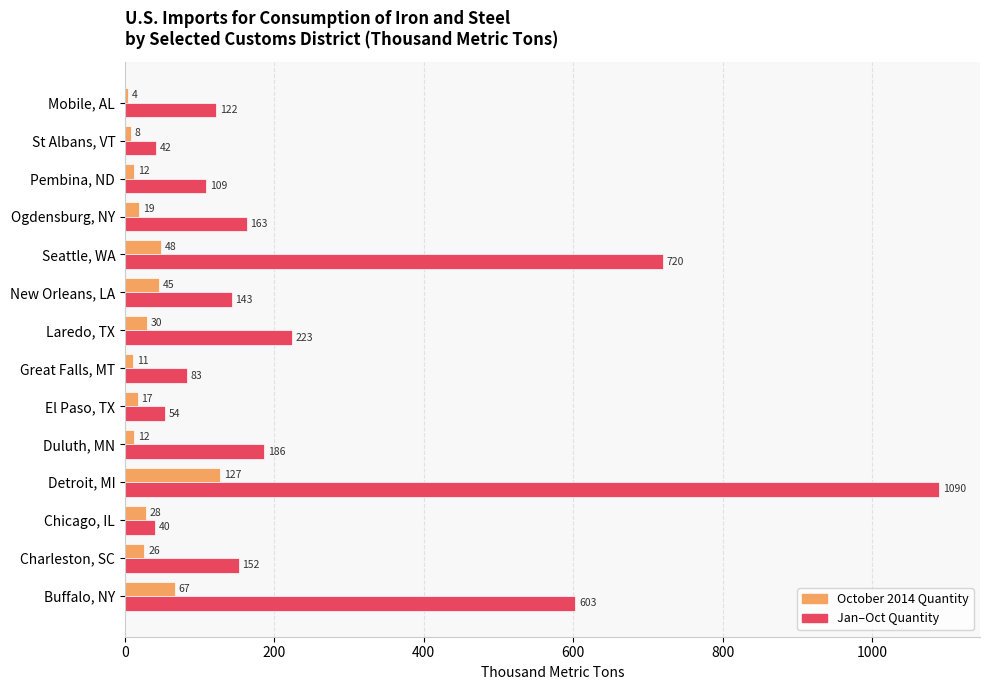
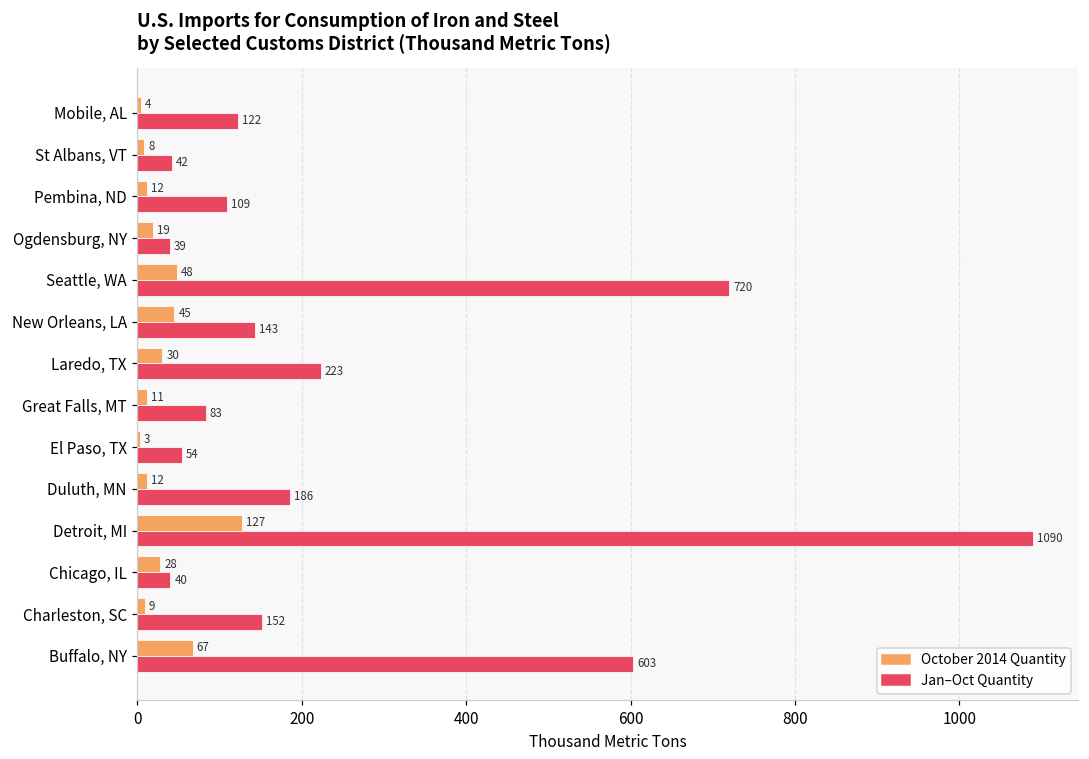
  {
    "October 2014 Quantity": {
      "Mobile, AL": 4,
      "St Albans, VT": 8,
      "Pembina, ND": 12,
      "Ogdensburg, NY": 19,
      "Seattle, WA": 48,
      "New Orleans, LA": 45,
      "Laredo, TX": 30,
      "Great Falls, MT": 11,
-     "El Paso, TX": 17,
+     "El Paso, TX": 3,
      "Duluth, MN": 12,
      "Detroit, MI": 127,
      "Chicago, IL": 28,
-     "Charleston, SC": 26,
+     "Charleston, SC": 9,
      "Buffalo, NY": 67
    },
    "Jan–Oct Quantity": {
      "Mobile, AL": 122,
      "St Albans, VT": 42,
      "Pembina, ND": 109,
-     "Ogdensburg, NY": 163,
+     "Ogdensburg, NY": 39,
      "Seattle, WA": 720,
      "New Orleans, LA": 143,
      "Laredo, TX": 223,
      "Great Falls, MT": 83,
      "El Paso, TX": 54,
      "Duluth, MN": 186,
      "Detroit, MI": 1090,
      "Chicago, IL": 40,
      "Charleston, SC": 152,
      "Buffalo, NY": 603
    }
  }
